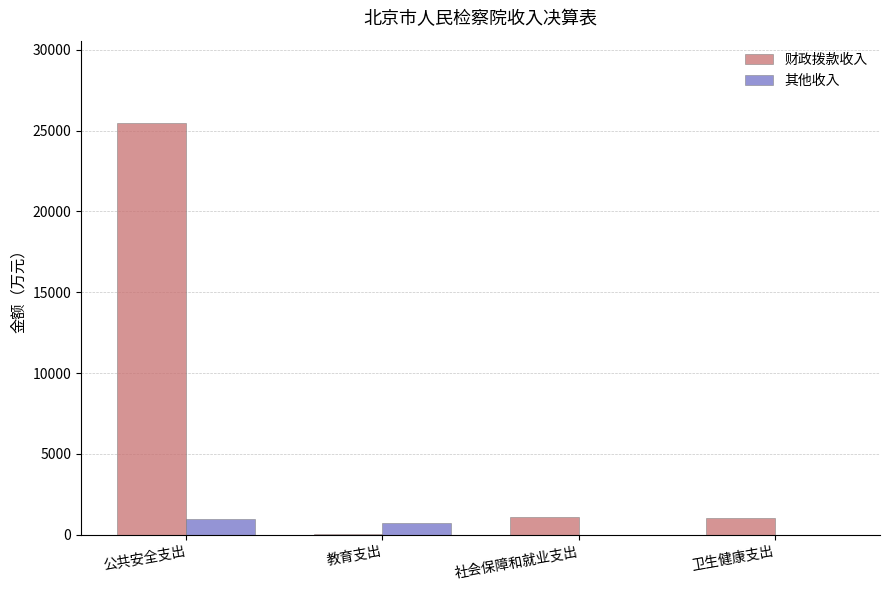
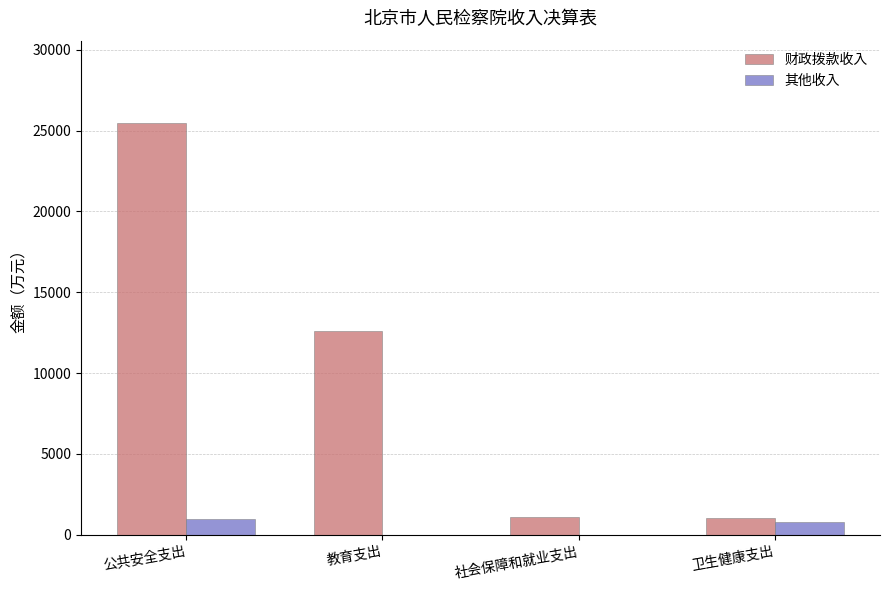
  {
    "财政拨款收入": {
      "公共安全支出": 25500,
-     "教育支出": 0,
+     "教育支出": 12600,
      "社会保障和就业支出": 1100,
      "卫生健康支出": 1000
    },
    "其他收入": {
      "公共安全支出": 1000,
-     "教育支出": 700,
+     "教育支出": 0,
      "社会保障和就业支出": 0,
-     "卫生健康支出": 0
+     "卫生健康支出": 800
    }
  }
